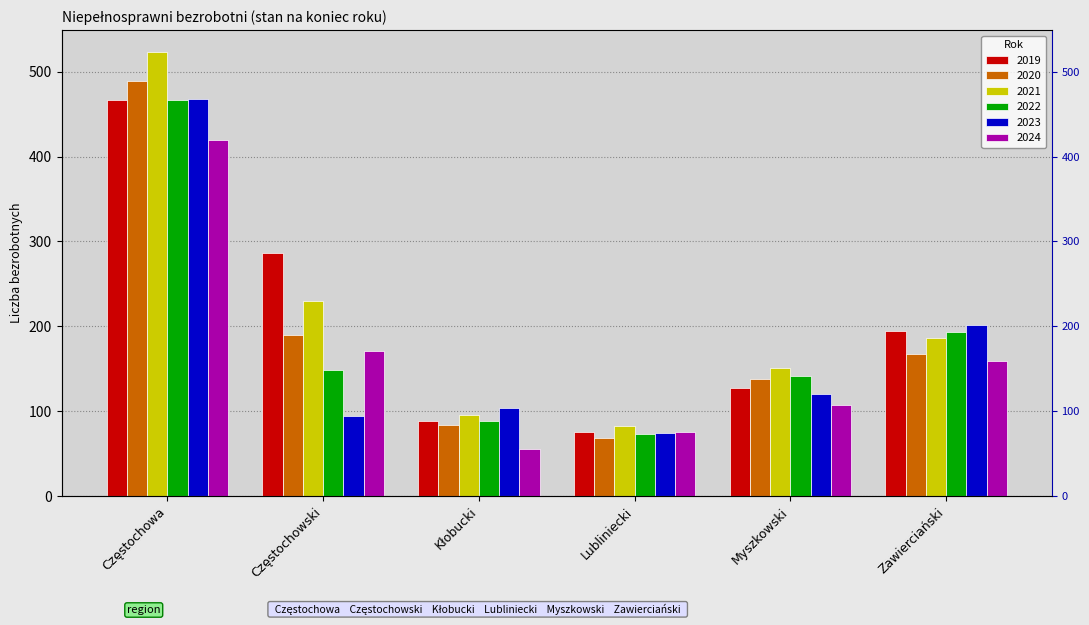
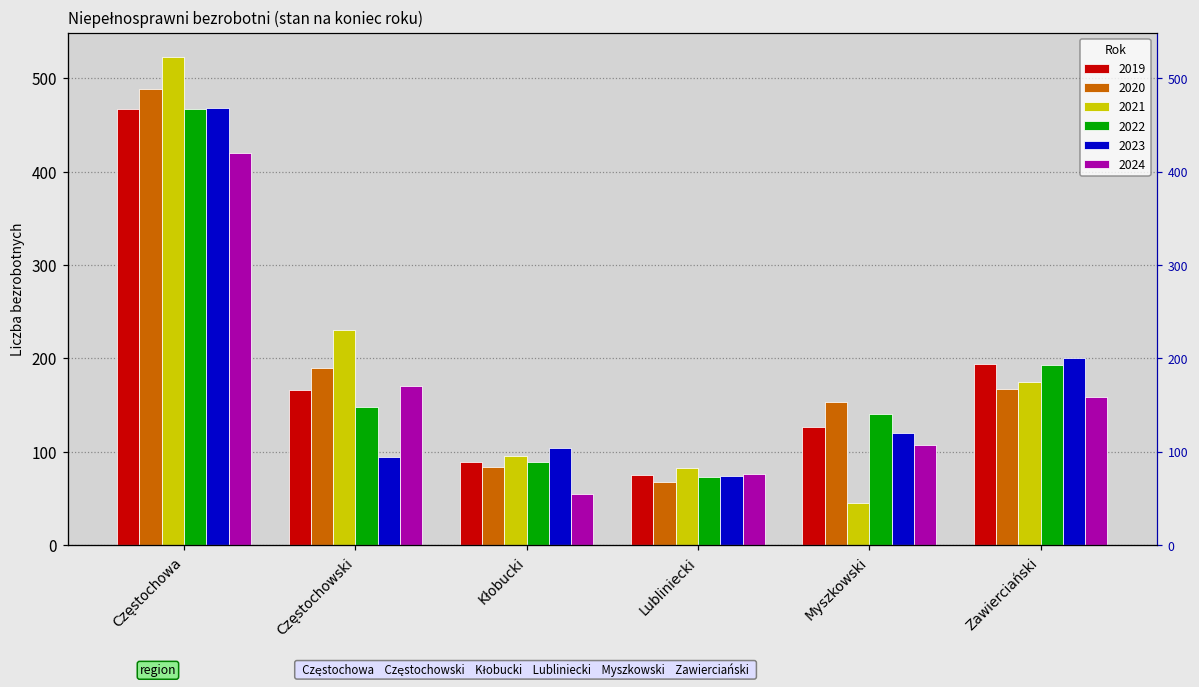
  {
    "2019": {
      "Częstochowa": 470,
-     "Częstochowski": 290,
+     "Częstochowski": 170,
      "Kłobucki": 90,
      "Lubliniecki": 80,
      "Myszkowski": 130,
      "Zawierciański": 190
    },
    "2020": {
      "Częstochowa": 490,
      "Częstochowski": 190,
      "Kłobucki": 80,
      "Lubliniecki": 70,
-     "Myszkowski": 140,
+     "Myszkowski": 150,
      "Zawierciański": 170
    },
    "2021": {
      "Częstochowa": 520,
      "Częstochowski": 230,
      "Kłobucki": 100,
      "Lubliniecki": 80,
-     "Myszkowski": 150,
-     "Zawierciański": 190
+     "Myszkowski": 50,
+     "Zawierciański": 180
    },
    "2022": {
      "Częstochowa": 470,
      "Częstochowski": 150,
      "Kłobucki": 90,
      "Lubliniecki": 70,
      "Myszkowski": 140,
      "Zawierciański": 190
    },
    "2023": {
      "Częstochowa": 470,
      "Częstochowski": 90,
      "Kłobucki": 100,
      "Lubliniecki": 70,
      "Myszkowski": 120,
      "Zawierciański": 200
    },
    "2024": {
      "Częstochowa": 420,
      "Częstochowski": 170,
      "Kłobucki": 60,
      "Lubliniecki": 80,
      "Myszkowski": 110,
      "Zawierciański": 160
    }
  }
